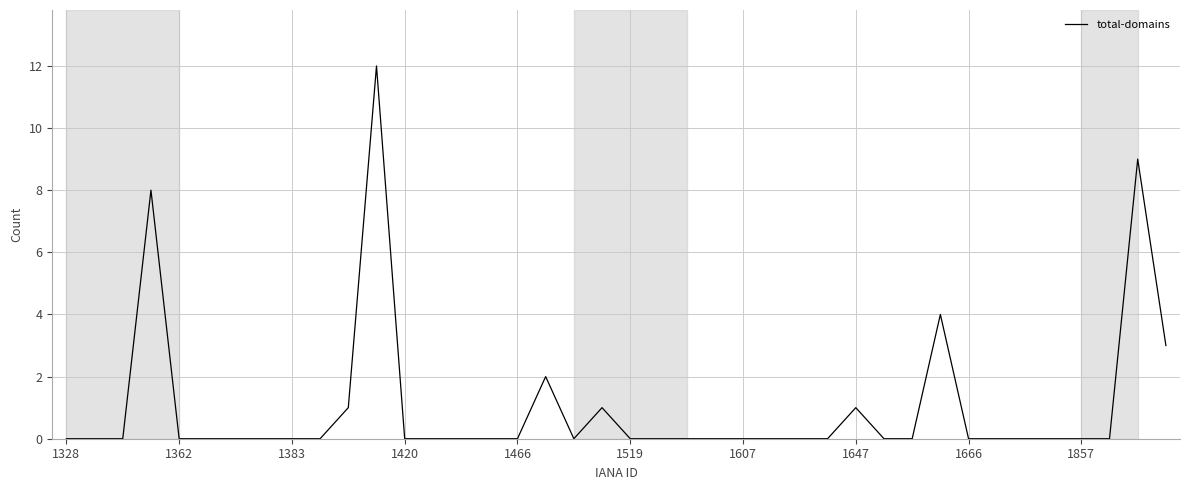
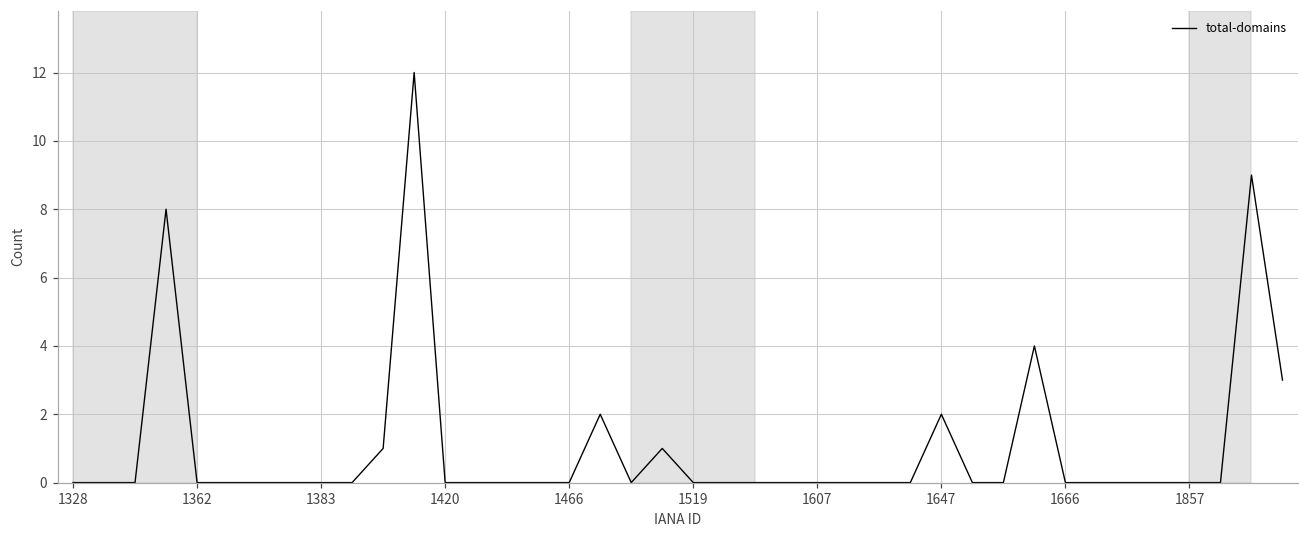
  {
    "1328": 0,
    "1362": 0,
    "1383": 0,
    "1420": 0,
    "1466": 0,
    "1519": 0,
    "1607": 0,
-   "1647": 1,
+   "1647": 2,
    "1666": 0,
    "1857": 0
  }
